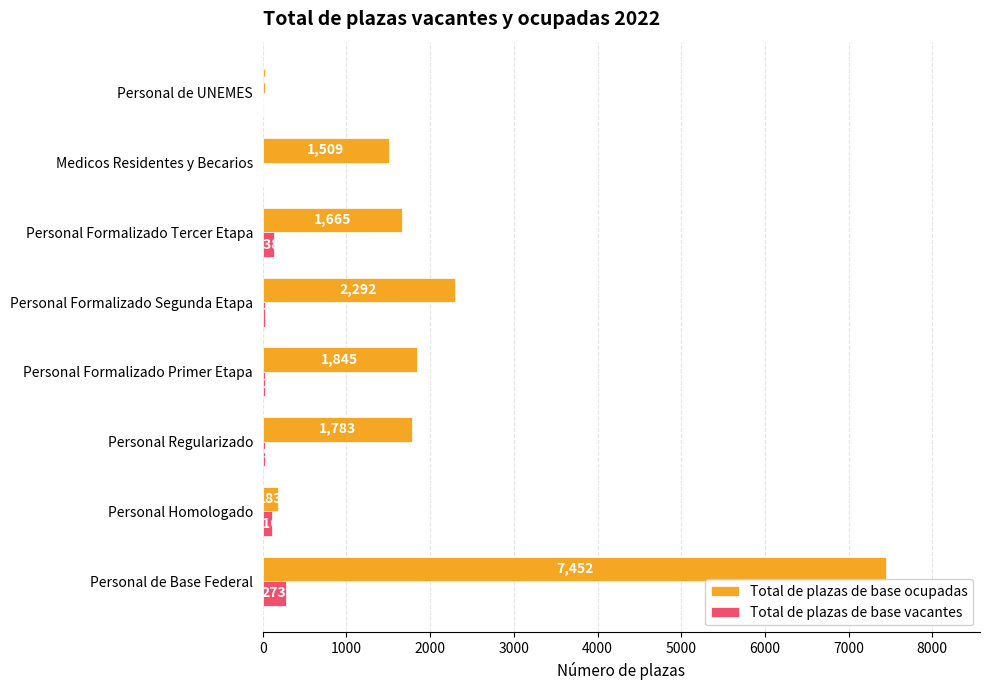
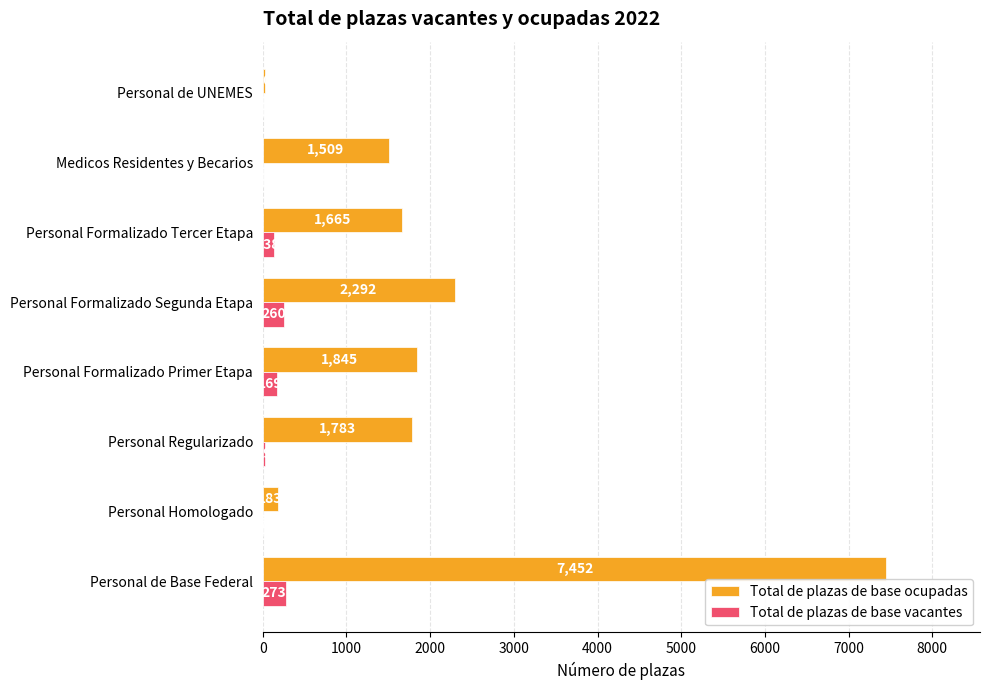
  {
    "Total de plazas de base ocupadas": {
      "Medicos Residentes y Becarios": "1,509",
      "Personal Formalizado Tercer Etapa": "1,665",
      "Personal Formalizado Segunda Etapa": "2,292",
      "Personal Formalizado Primer Etapa": "1,845",
      "Personal Regularizado": "1,783",
      "Personal de Base Federal": "7,452"
    },
    "Total de plazas de base vacantes": {
      "Personal de UNEMES": "0",
      "Medicos Residentes y Becarios": "0",
      "Personal Formalizado Tercer Etapa": "100",
-     "Personal Formalizado Segunda Etapa": "0",
-     "Personal Formalizado Primer Etapa": "0",
-     "Personal Homologado": "100"
+     "Personal Formalizado Segunda Etapa": "300",
+     "Personal Formalizado Primer Etapa": "200",
+     "Personal Homologado": "0"
    }
  }
